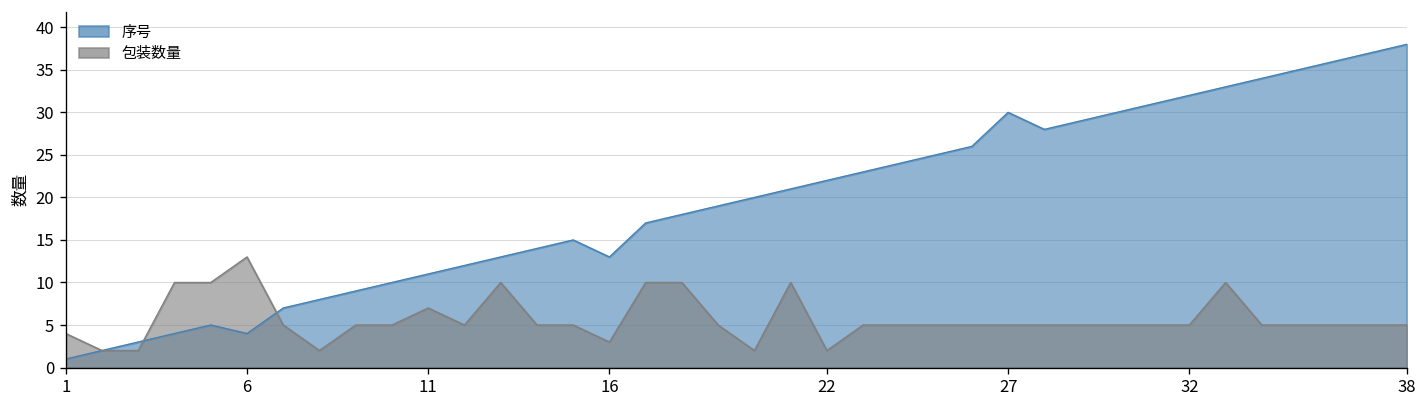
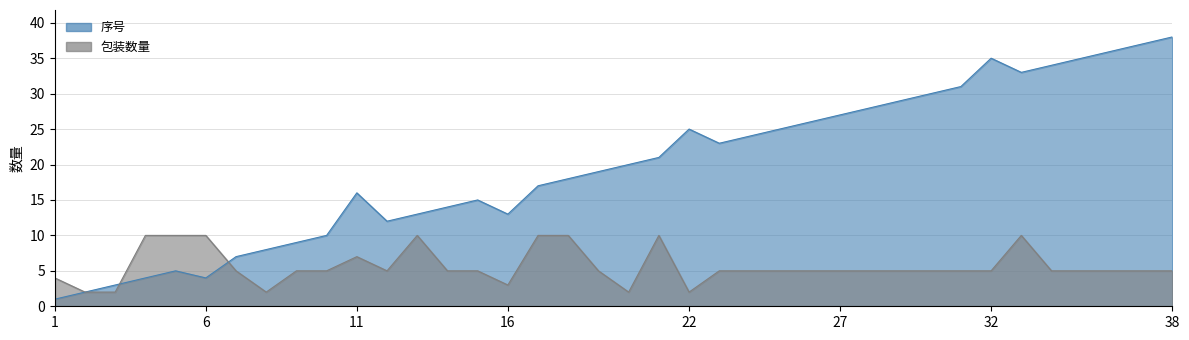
  {
    "序号": {
      "1": 1,
      "6": 4,
-     "11": 11,
+     "11": 16,
      "16": 13,
-     "22": 22,
-     "27": 30,
-     "32": 32,
+     "22": 25,
+     "27": 27,
+     "32": 35,
      "38": 38
    },
    "包装数量": {
      "1": 4,
-     "6": 13,
+     "6": 10,
      "11": 7,
      "16": 3,
      "22": 2,
      "27": 5,
      "32": 5,
      "38": 5
    }
  }
